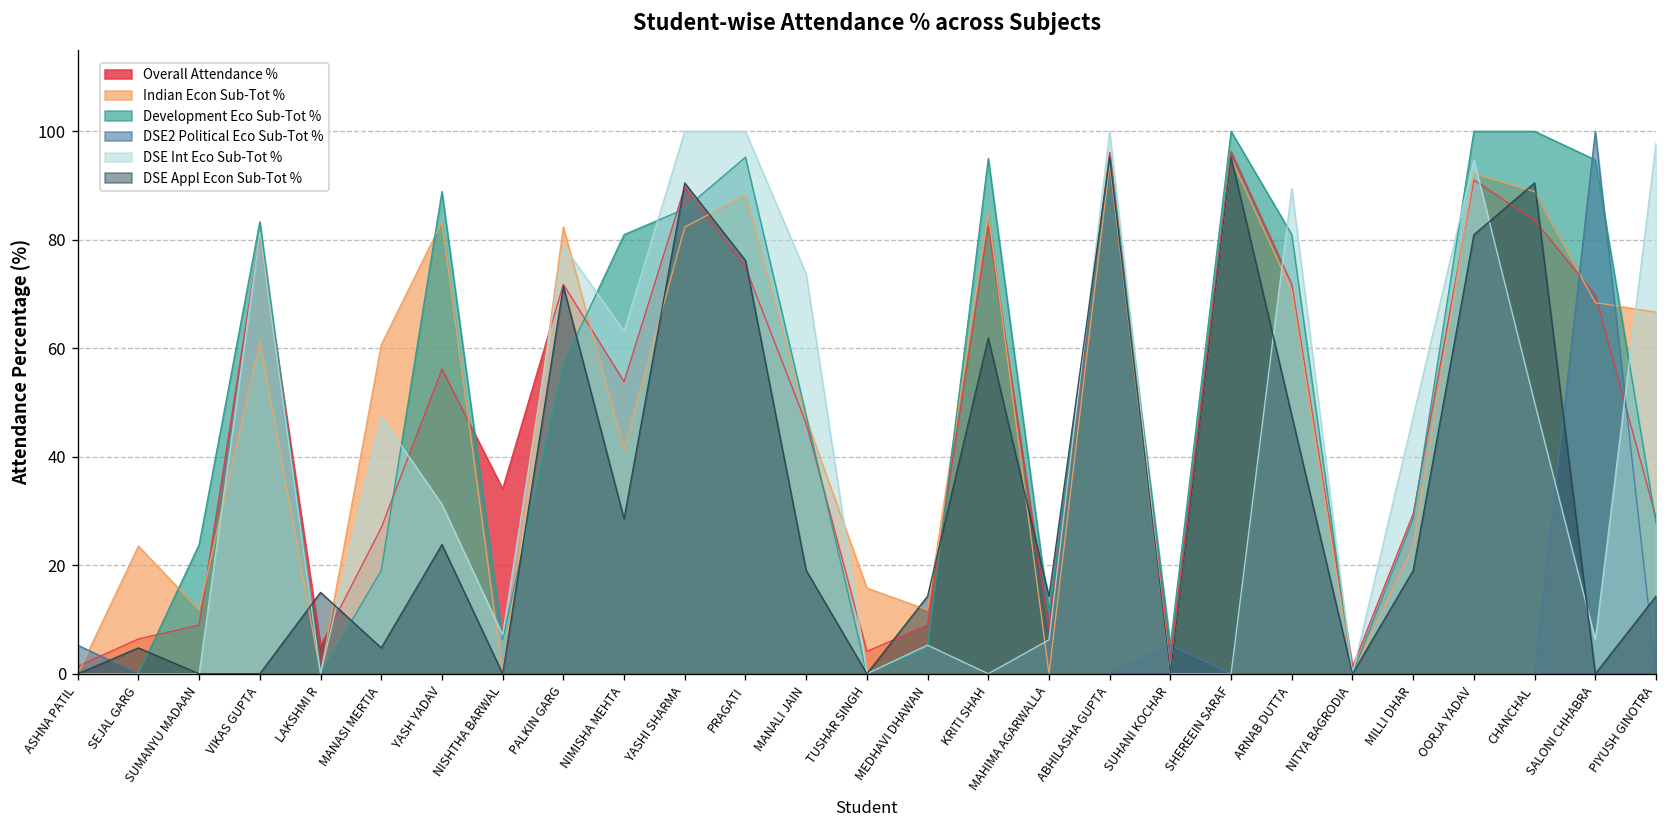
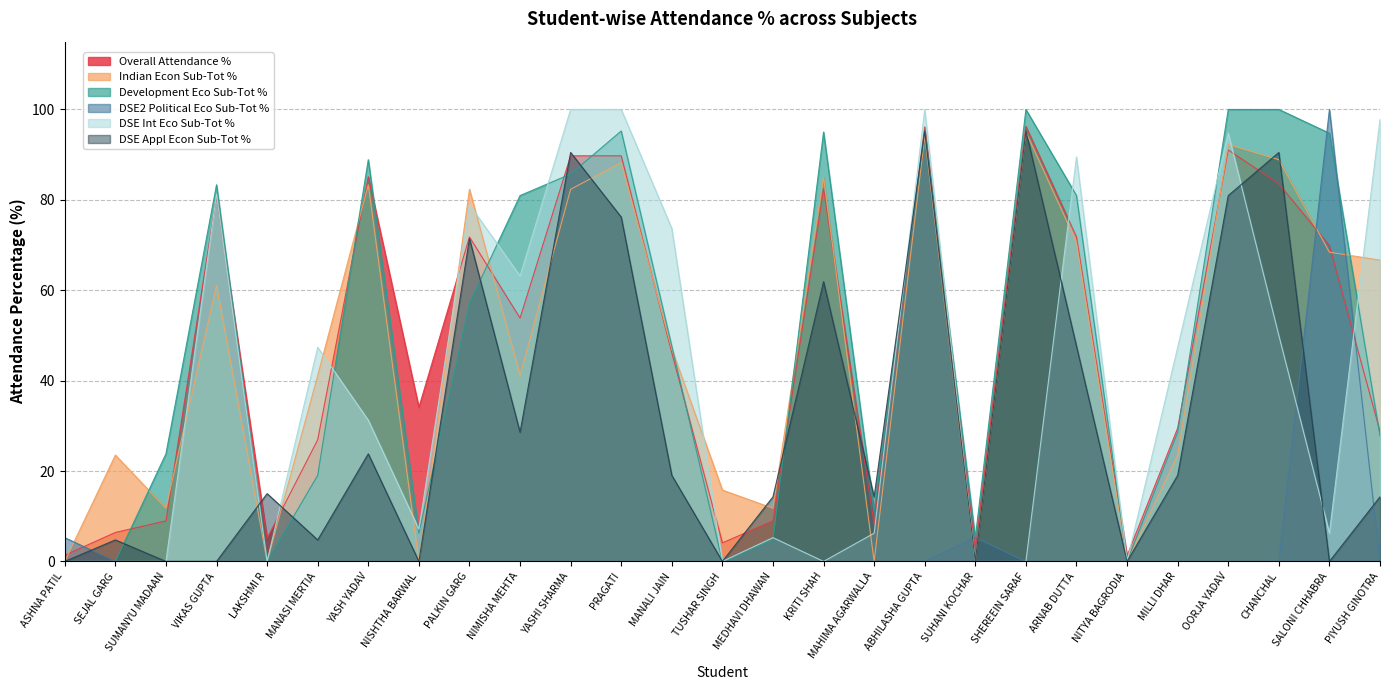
  {
    "Overall Attendance %": {
      "ASHNA PATIL": 1,
      "SEJAL GARG": 6,
      "SUMANYU MADAAN": 9,
      "LAKSHMI R": 5,
      "MANASI MERTIA": 27,
-     "YASH YADAV": 56,
+     "YASH YADAV": 85,
      "NISHTHA BARWAL": 34,
      "NIMISHA MEHTA": 54,
      "YASHI SHARMA": 90,
-     "PRAGATI": 75,
+     "PRAGATI": 90,
      "MANALI JAIN": 46,
      "TUSHAR SINGH": 4,
      "MEDHAVI DHAWAN": 9,
      "KRITI SHAH": 83,
      "MAHIMA AGARWALLA": 8,
      "ABHILASHA GUPTA": 96,
      "SUHANI KOCHAR": 3,
      "SHEREEIN SARAF": 96,
      "ARNAB DUTTA": 72,
      "NITYA BAGRODIA": 1,
      "MILLI DHAR": 29,
      "OORJA YADAV": 91,
      "CHANCHAL": 84,
      "SALONI CHHABRA": 70,
      "PIYUSH GINOTRA": 29
    },
    "Indian Econ Sub-Tot %": {
      "SEJAL GARG": 24,
      "SUMANYU MADAAN": 12,
      "VIKAS GUPTA": 61,
-     "MANASI MERTIA": 61,
+     "MANASI MERTIA": 41,
      "YASH YADAV": 83,
      "PALKIN GARG": 82,
      "NIMISHA MEHTA": 41,
      "YASHI SHARMA": 82,
      "PRAGATI": 88,
      "TUSHAR SINGH": 16,
      "MEDHAVI DHAWAN": 12,
      "KRITI SHAH": 85,
      "ABHILASHA GUPTA": 94,
      "ARNAB DUTTA": 71,
      "MILLI DHAR": 24,
      "OORJA YADAV": 92,
      "CHANCHAL": 89,
      "SALONI CHHABRA": 68,
      "PIYUSH GINOTRA": 67
    },
    "DSE Int Eco Sub-Tot %": {
      "MANASI MERTIA": 47,
      "YASH YADAV": 31,
      "NISHTHA BARWAL": 7,
      "PALKIN GARG": 79,
      "NIMISHA MEHTA": 63,
      "YASHI SHARMA": 100,
      "PRAGATI": 100,
      "MANALI JAIN": 74,
      "MAHIMA AGARWALLA": 6,
      "ABHILASHA GUPTA": 100,
      "ARNAB DUTTA": 89,
      "MILLI DHAR": 47,
      "OORJA YADAV": 95,
      "CHANCHAL": 50,
      "SALONI CHHABRA": 6,
      "PIYUSH GINOTRA": 98
    }
  }
